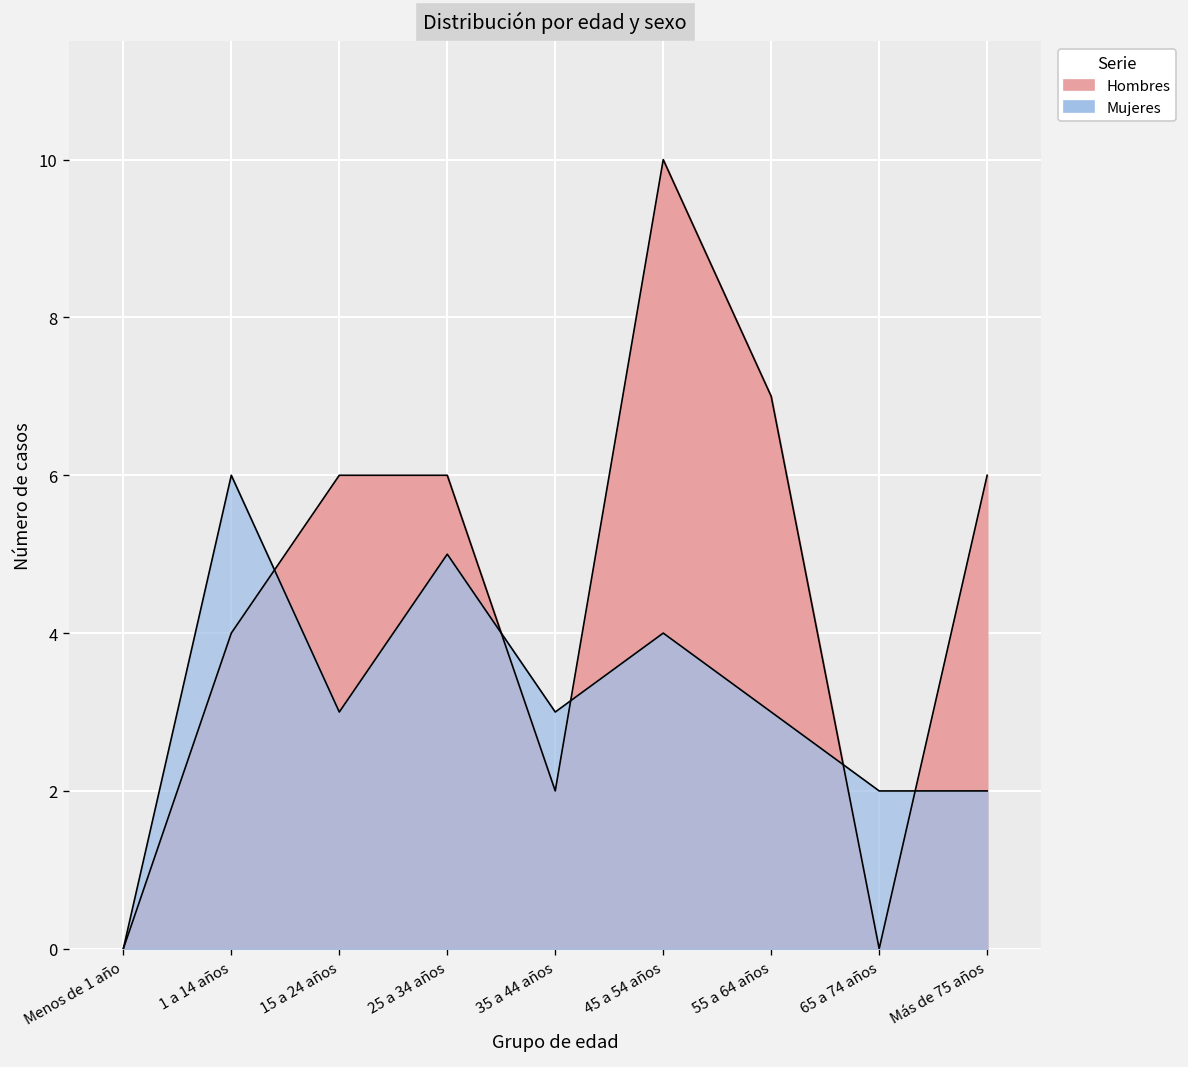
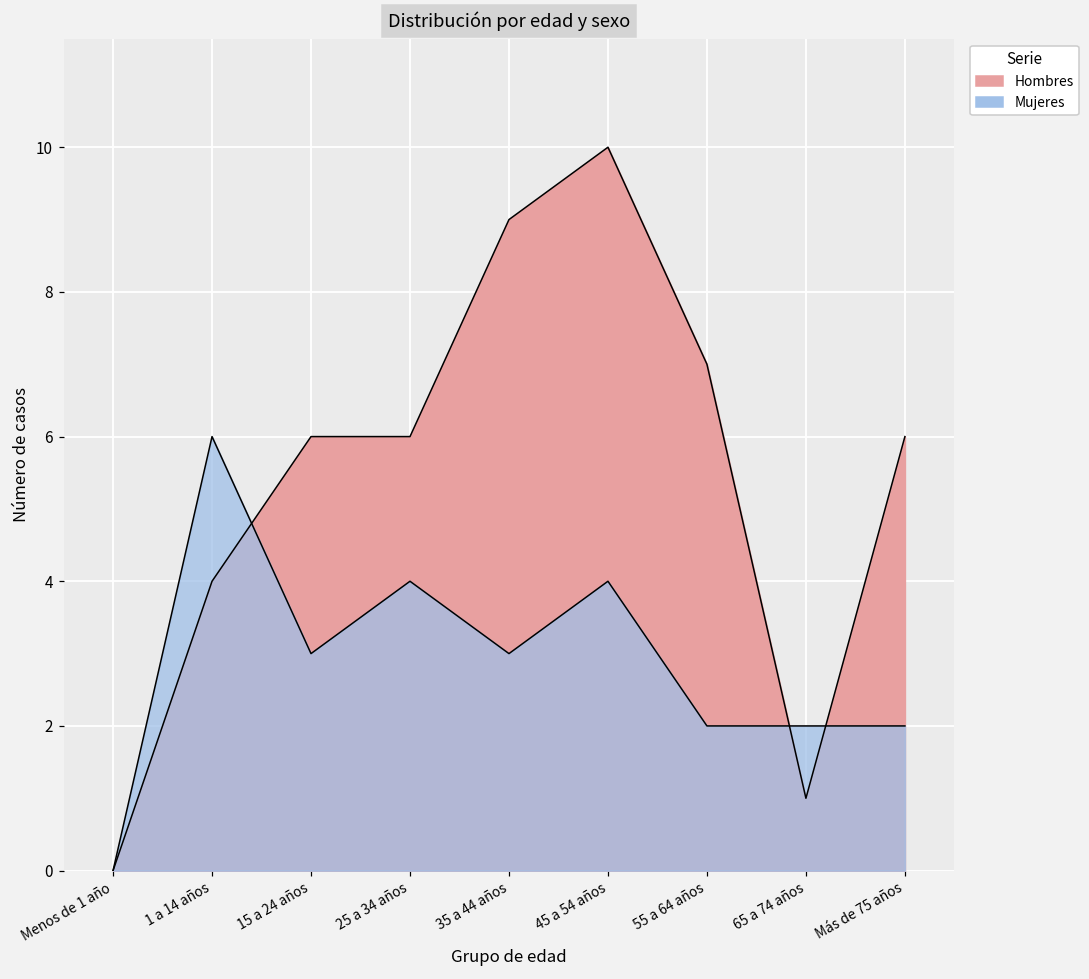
  {
    "Hombres": {
      "1 a 14 años": 4,
      "15 a 24 años": 6,
      "25 a 34 años": 6,
-     "35 a 44 años": 2,
+     "35 a 44 años": 9,
      "45 a 54 años": 10,
      "55 a 64 años": 7,
-     "65 a 74 años": 0,
+     "65 a 74 años": 1,
      "Más de 75 años": 6
    },
    "Mujeres": {
      "1 a 14 años": 6,
      "15 a 24 años": 3,
-     "25 a 34 años": 5,
+     "25 a 34 años": 4,
      "35 a 44 años": 3,
      "45 a 54 años": 4,
-     "55 a 64 años": 3,
+     "55 a 64 años": 2,
      "65 a 74 años": 2,
      "Más de 75 años": 2
    }
  }
